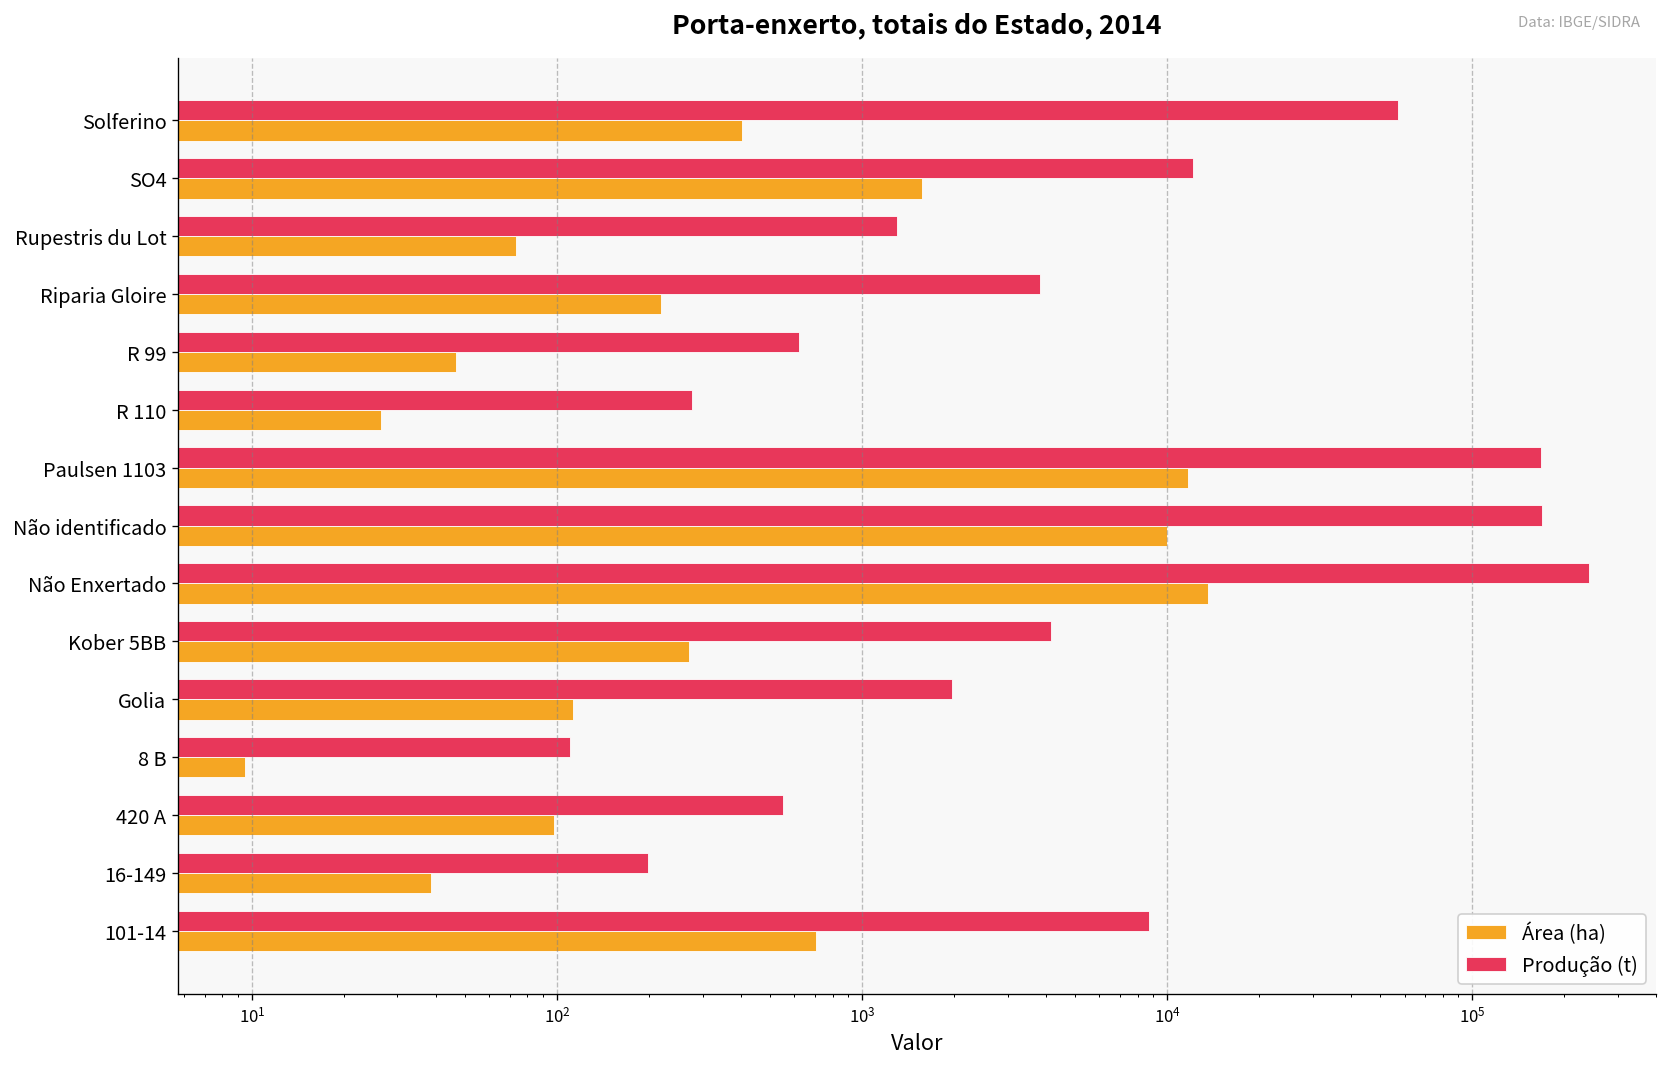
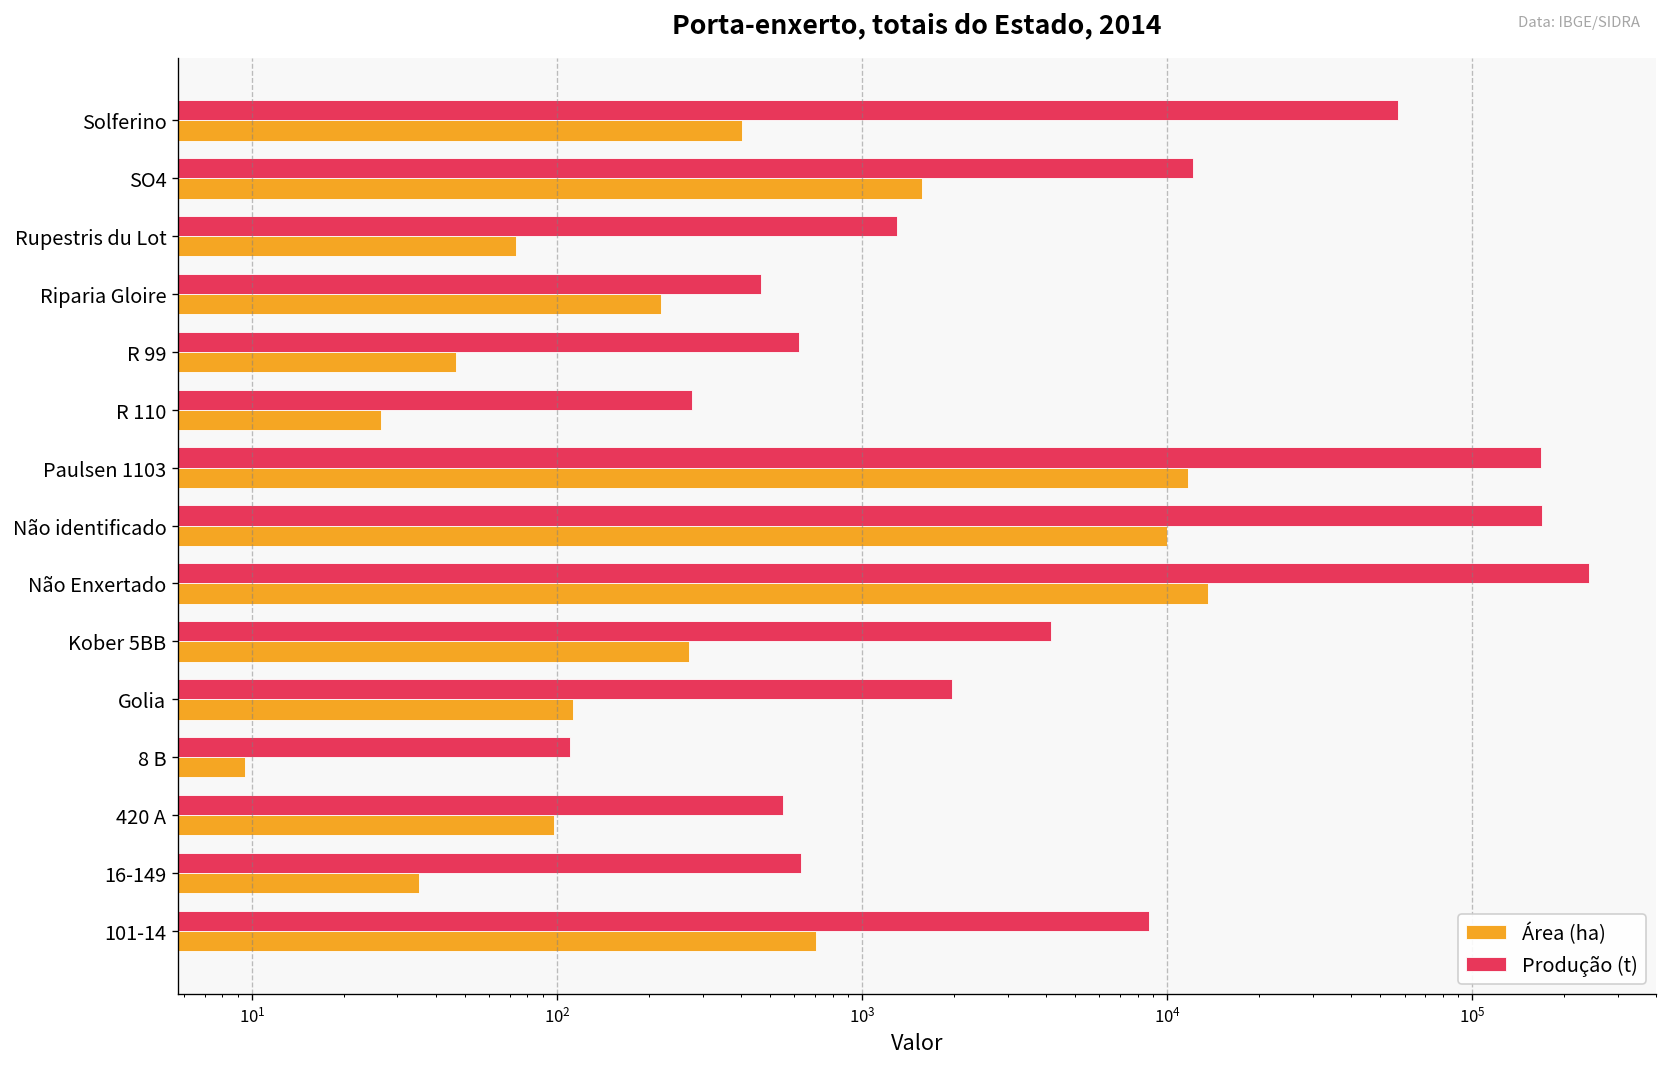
  {
    "Área (ha)": {
      "Solferino": 400,
      "SO4": 1600,
      "Rupestris du Lot": 74,
      "Riparia Gloire": 220,
      "R 99": 47,
      "R 110": 27,
      "Paulsen 1103": 12000,
      "Não identificado": 10000,
      "Não Enxertado": 14000,
      "Kober 5BB": 270,
      "Golia": 110,
      "8 B": 9.5,
      "420 A": 98,
-     "16-149": 39,
+     "16-149": 35,
      "101-14": 710
    },
    "Produção (t)": {
      "Solferino": 57000,
      "SO4": 12000,
      "Rupestris du Lot": 1300,
-     "Riparia Gloire": 3800,
+     "Riparia Gloire": 470,
      "R 99": 620,
      "R 110": 280,
      "Paulsen 1103": 170000,
      "Não identificado": 170000,
      "Não Enxertado": 240000,
      "Kober 5BB": 4200,
      "Golia": 2000,
      "8 B": 110,
      "420 A": 550,
-     "16-149": 200,
+     "16-149": 630,
      "101-14": 8700
    }
  }
